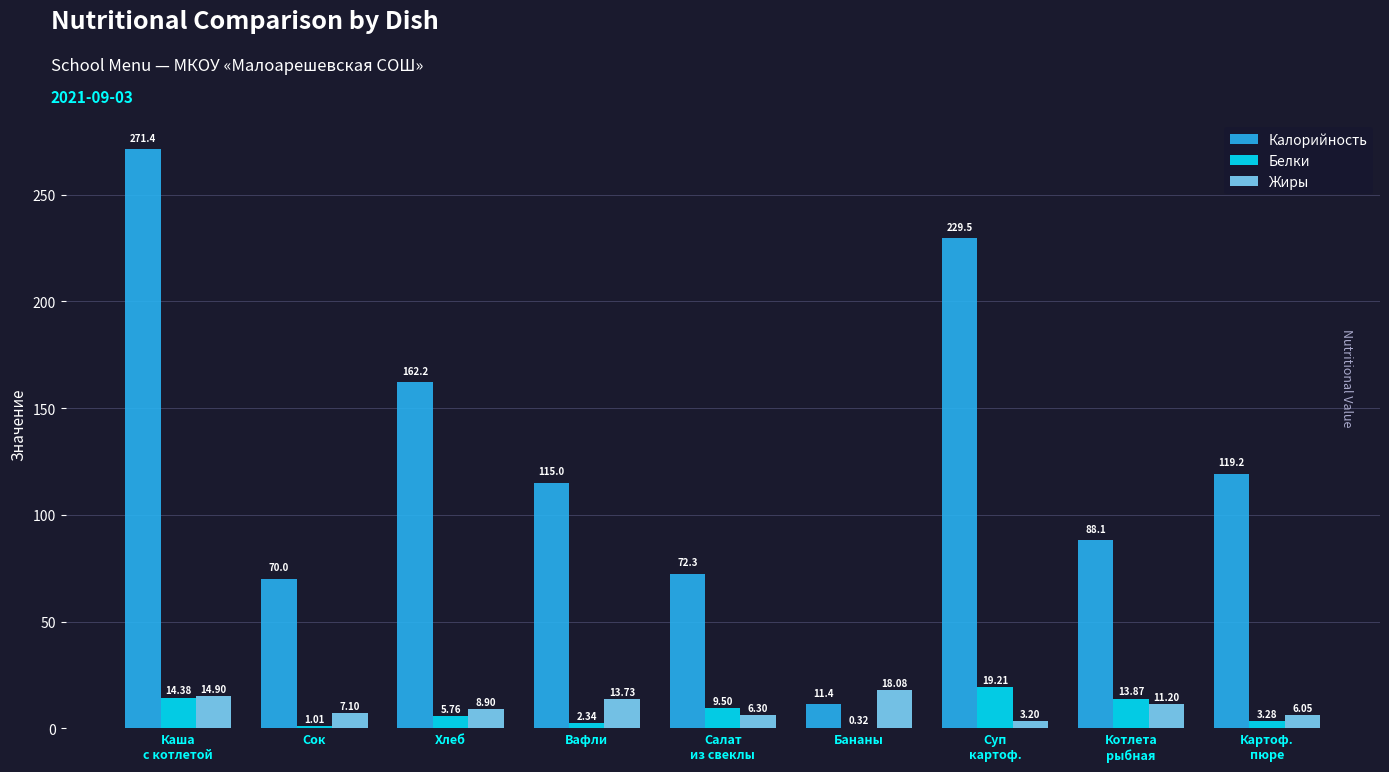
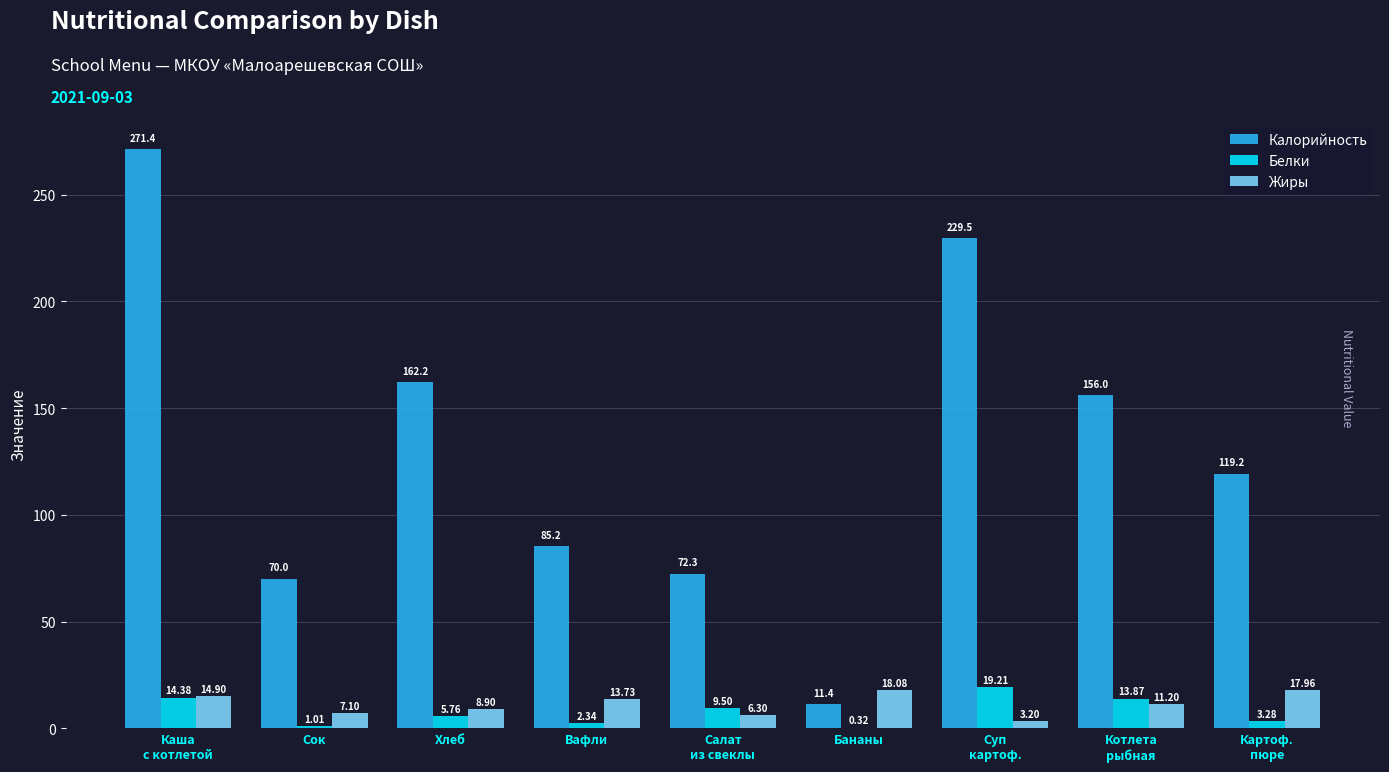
  {
    "Калорийность": {
      "Каша с котлетой": 271.4,
      "Сок": 70.0,
      "Хлеб": 162.2,
-     "Вафли": 115.0,
+     "Вафли": 85.2,
      "Салат из свеклы": 72.3,
      "Бананы": 11.4,
      "Суп картоф.": 229.5,
-     "Котлета рыбная": 88.1,
+     "Котлета рыбная": 156.0,
      "Картоф. пюре": 119.2
    },
    "Белки": {
      "Каша с котлетой": 14.38,
      "Сок": 1.01,
      "Хлеб": 5.76,
      "Вафли": 2.34,
      "Салат из свеклы": 9.50,
      "Бананы": 0.32,
      "Суп картоф.": 19.21,
      "Котлета рыбная": 13.87,
      "Картоф. пюре": 3.28
    },
    "Жиры": {
      "Каша с котлетой": 14.90,
      "Сок": 7.10,
      "Хлеб": 8.90,
      "Вафли": 13.73,
      "Салат из свеклы": 6.30,
      "Бананы": 18.08,
      "Суп картоф.": 3.20,
      "Котлета рыбная": 11.20,
-     "Картоф. пюре": 6.05
+     "Картоф. пюре": 17.96
    }
  }
